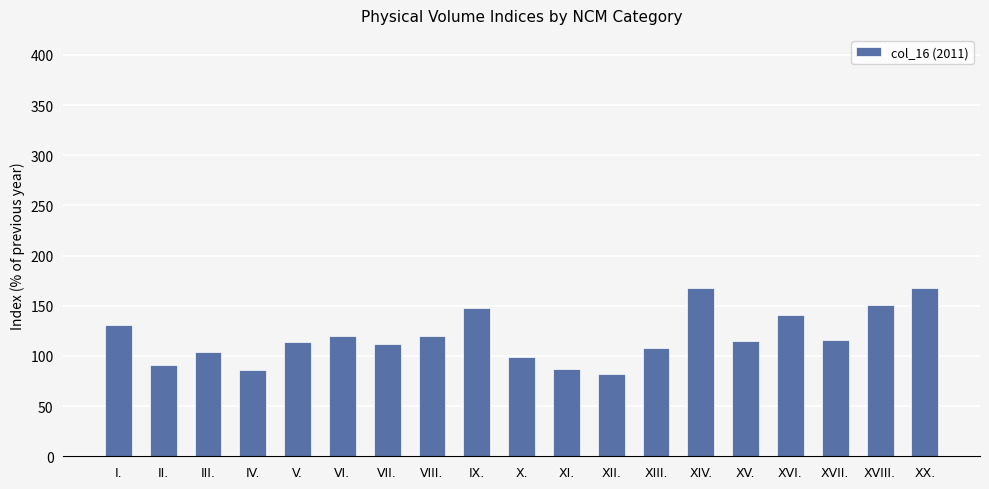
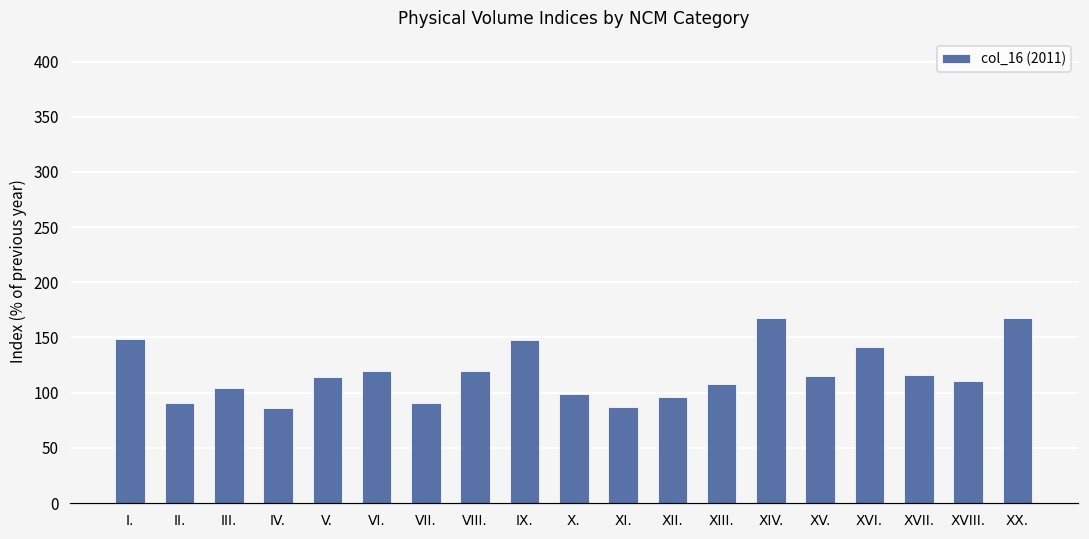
  {
-   "I.": 131,
+   "I.": 149,
    "II.": 91,
    "III.": 104,
    "IV.": 86,
    "V.": 114,
    "VI.": 120,
-   "VII.": 112,
+   "VII.": 91,
    "VIII.": 120,
    "IX.": 148,
    "X.": 99,
    "XI.": 87,
-   "XII.": 82,
+   "XII.": 96,
    "XIII.": 108,
    "XIV.": 168,
    "XV.": 115,
    "XVI.": 141,
    "XVII.": 116,
-   "XVIII.": 151,
+   "XVIII.": 111,
    "XX.": 168
  }
